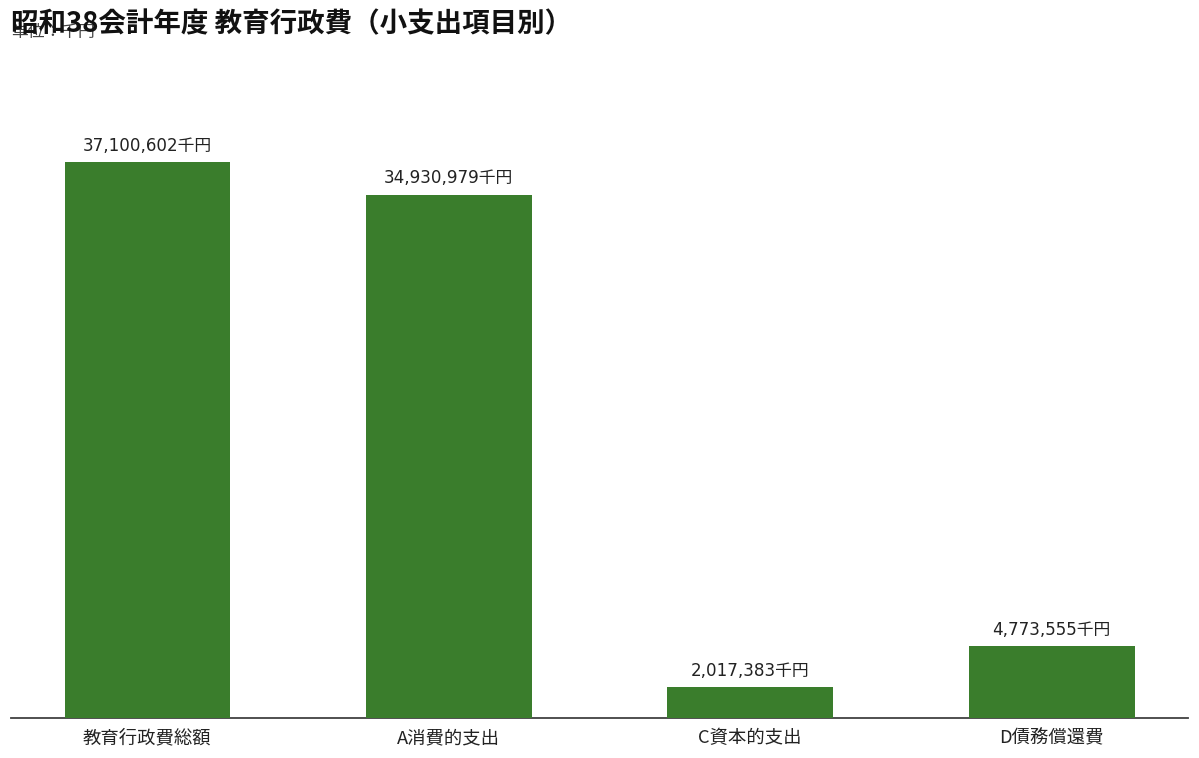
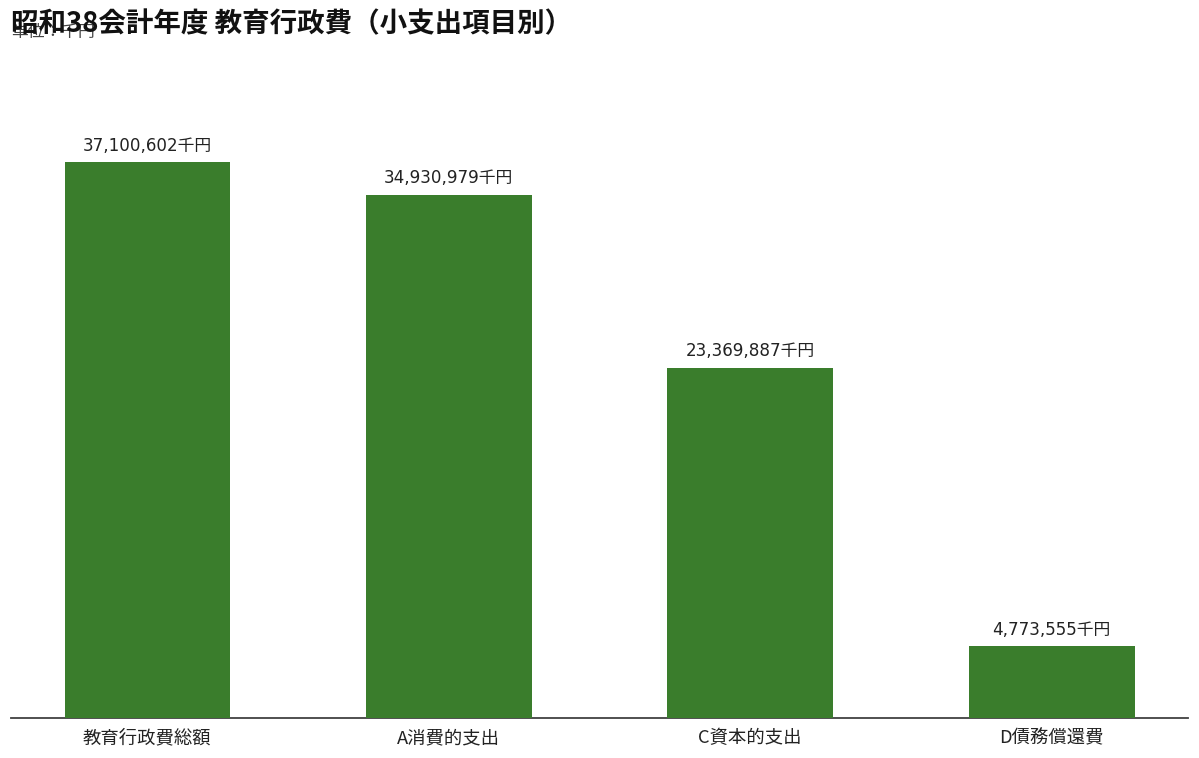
  {
    "教育行政費総額": "37,100,602",
    "A消費的支出": "34,930,979",
-   "C資本的支出": "2,017,383",
+   "C資本的支出": "23,369,887",
    "D債務償還費": "4,773,555"
  }
